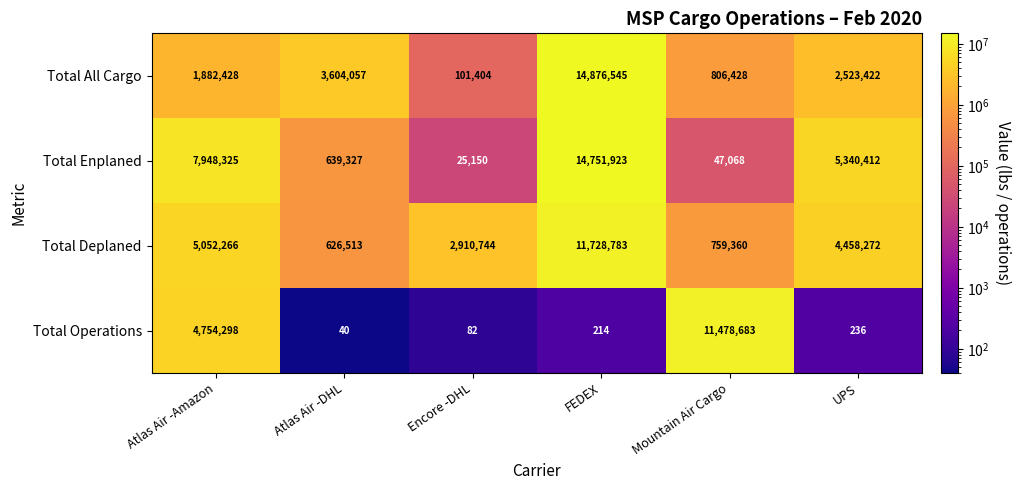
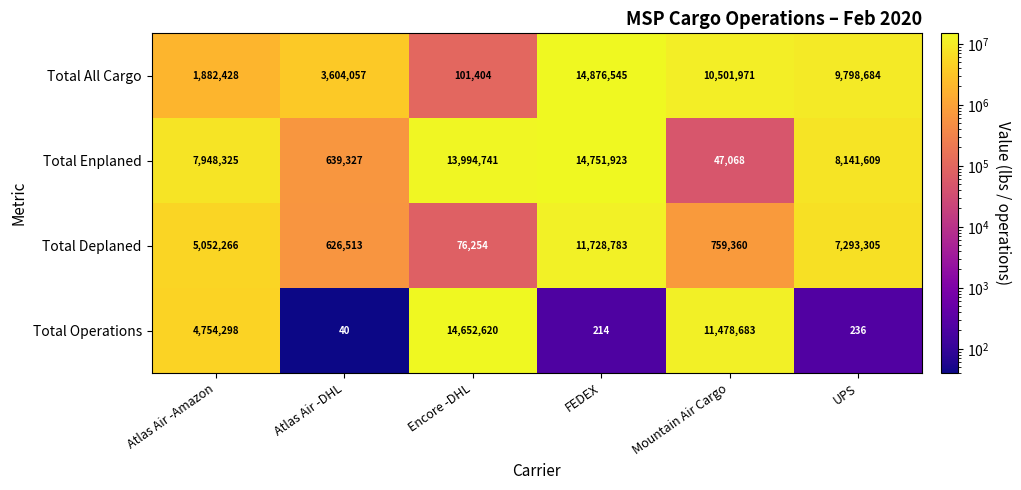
  {
    "Total All Cargo": {
      "Atlas Air -Amazon": "1,882,428",
      "Atlas Air -DHL": "3,604,057",
      "Encore -DHL": "101,404",
      "FEDEX": "14,876,545",
-     "Mountain Air Cargo": "806,428",
-     "UPS": "2,523,422"
+     "Mountain Air Cargo": "10,501,971",
+     "UPS": "9,798,684"
    },
    "Total Enplaned": {
      "Atlas Air -Amazon": "7,948,325",
      "Atlas Air -DHL": "639,327",
-     "Encore -DHL": "25,150",
+     "Encore -DHL": "13,994,741",
      "FEDEX": "14,751,923",
      "Mountain Air Cargo": "47,068",
-     "UPS": "5,340,412"
+     "UPS": "8,141,609"
    },
    "Total Deplaned": {
      "Atlas Air -Amazon": "5,052,266",
      "Atlas Air -DHL": "626,513",
-     "Encore -DHL": "2,910,744",
+     "Encore -DHL": "76,254",
      "FEDEX": "11,728,783",
      "Mountain Air Cargo": "759,360",
-     "UPS": "4,458,272"
+     "UPS": "7,293,305"
    },
    "Total Operations": {
      "Atlas Air -Amazon": "4,754,298",
      "Atlas Air -DHL": "40",
-     "Encore -DHL": "82",
+     "Encore -DHL": "14,652,620",
      "FEDEX": "214",
      "Mountain Air Cargo": "11,478,683",
      "UPS": "236"
    }
  }
